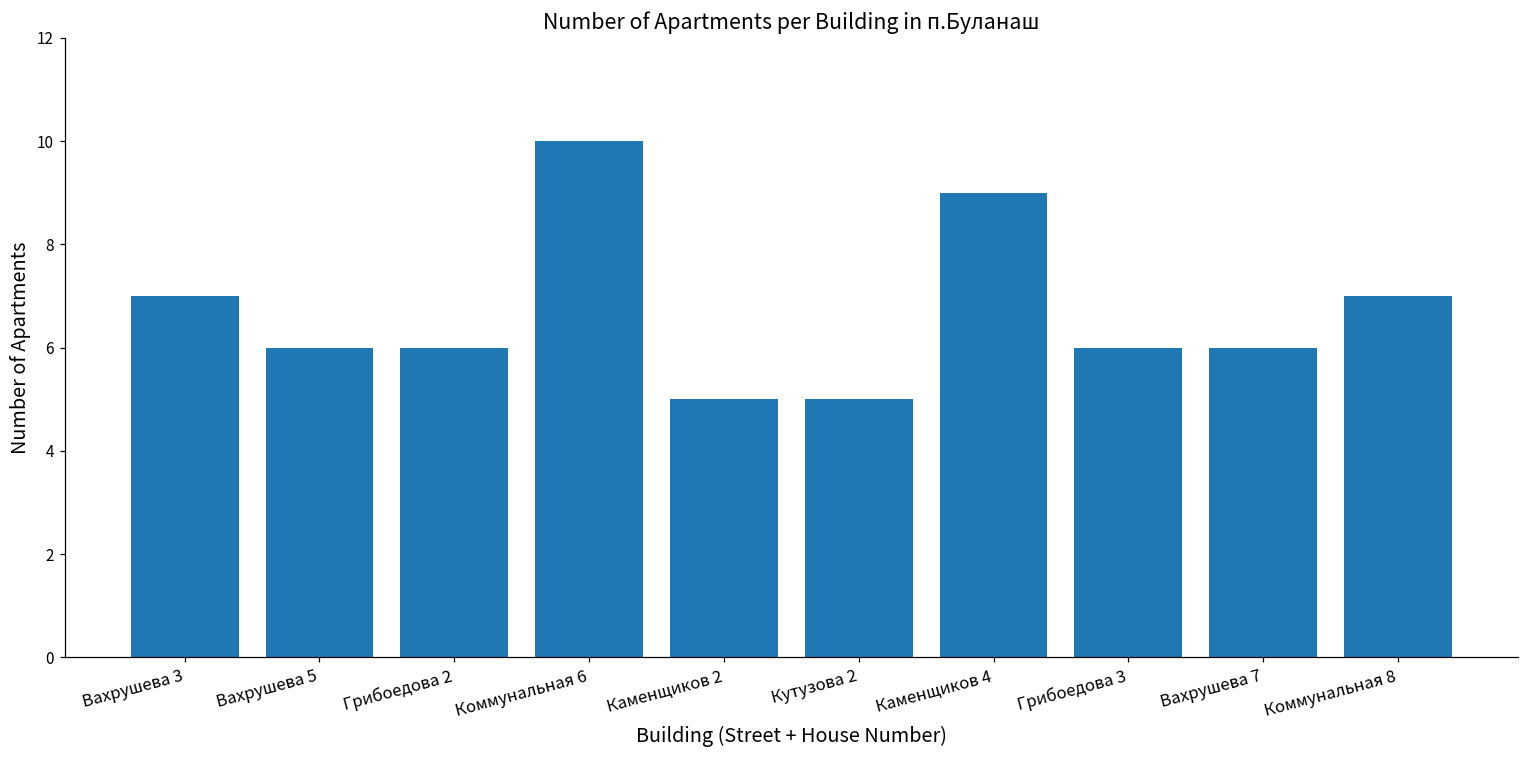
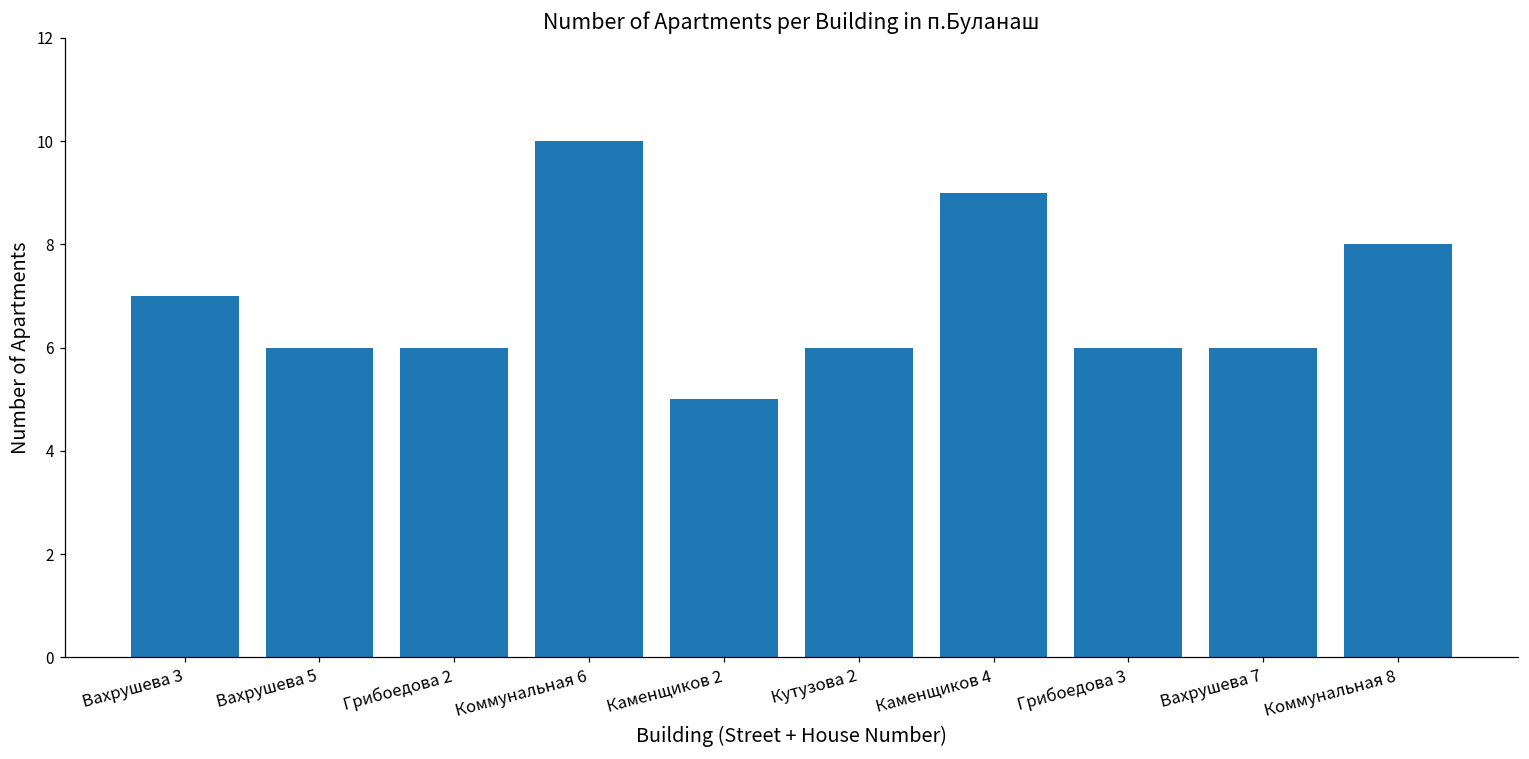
  {
    "Вахрушева 3": 7,
    "Вахрушева 5": 6,
    "Грибоедова 2": 6,
    "Коммунальная 6": 10,
    "Каменщиков 2": 5,
-   "Кутузова 2": 5,
+   "Кутузова 2": 6,
    "Каменщиков 4": 9,
    "Грибоедова 3": 6,
    "Вахрушева 7": 6,
-   "Коммунальная 8": 7
+   "Коммунальная 8": 8
  }
